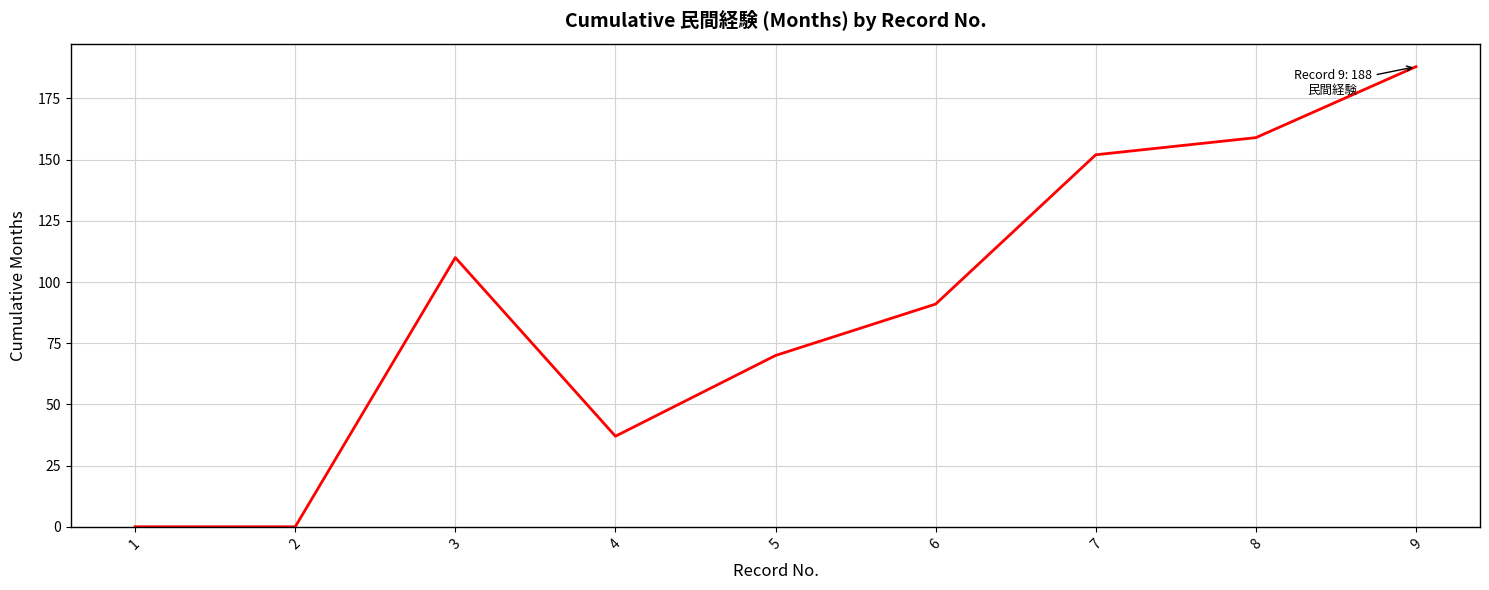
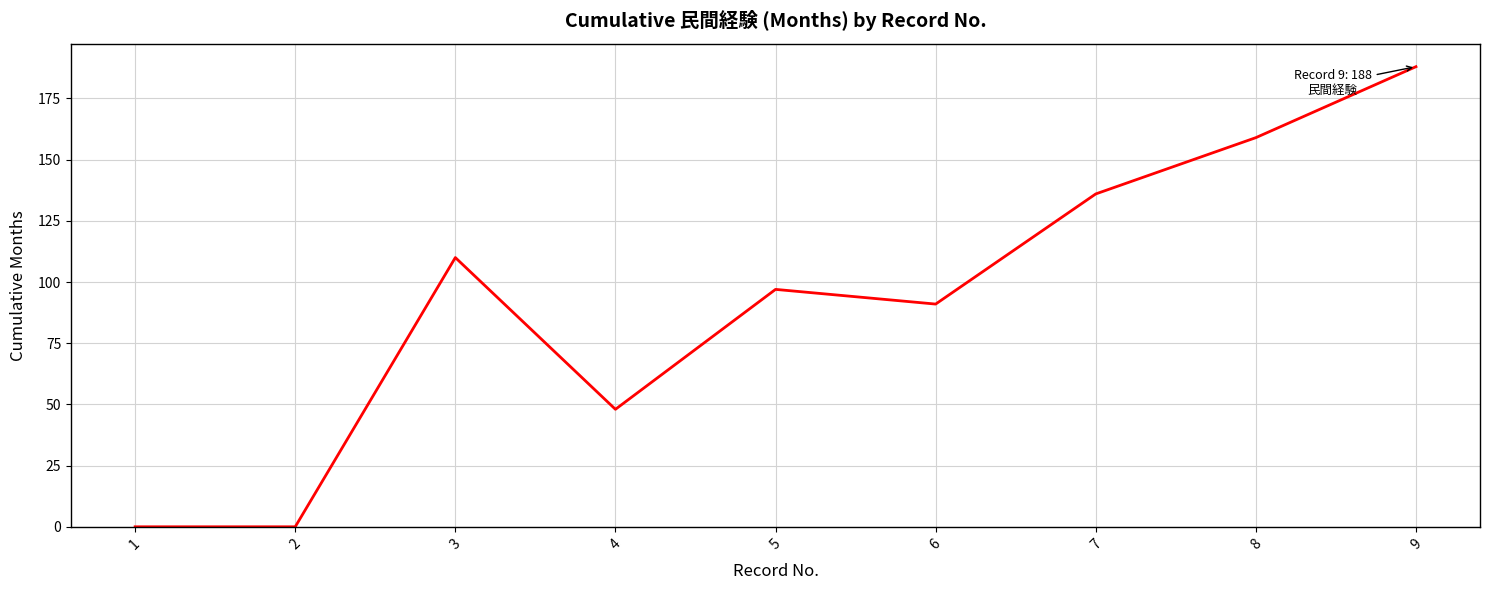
  {
    "1": 0,
    "2": 0,
    "3": 110,
-   "4": 37,
-   "5": 70,
+   "4": 48,
+   "5": 97,
    "6": 91,
-   "7": 152,
+   "7": 136,
    "8": 159
  }
